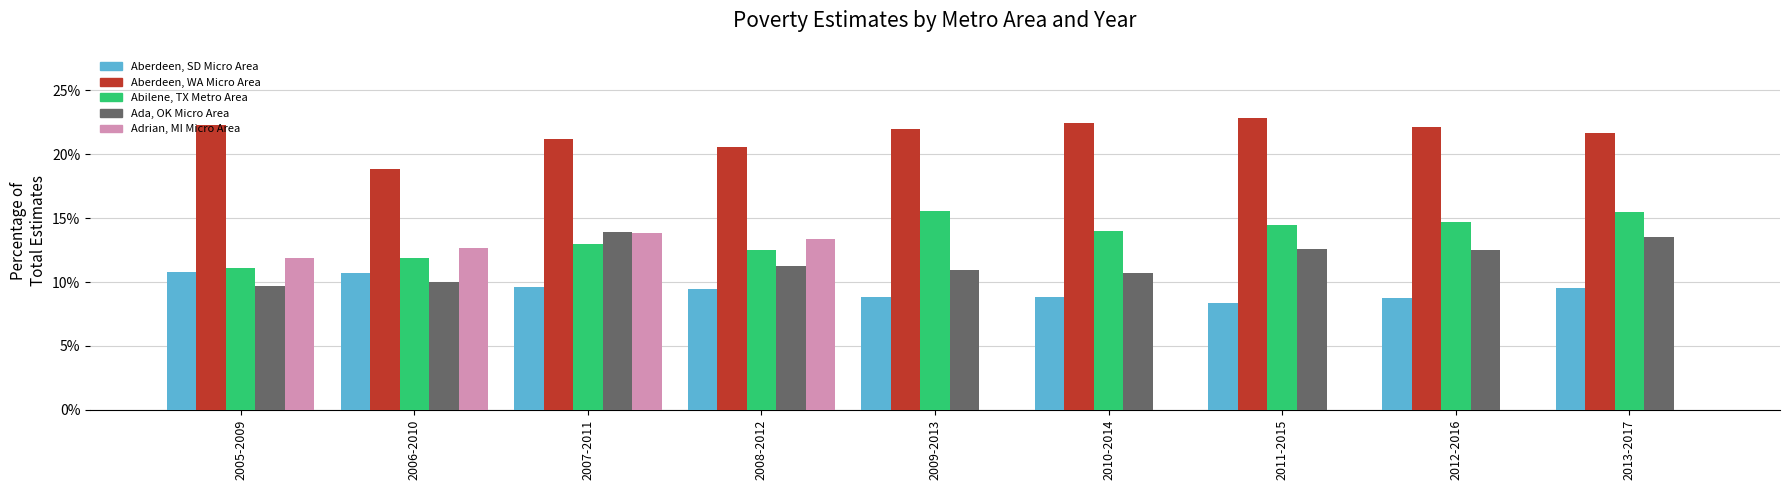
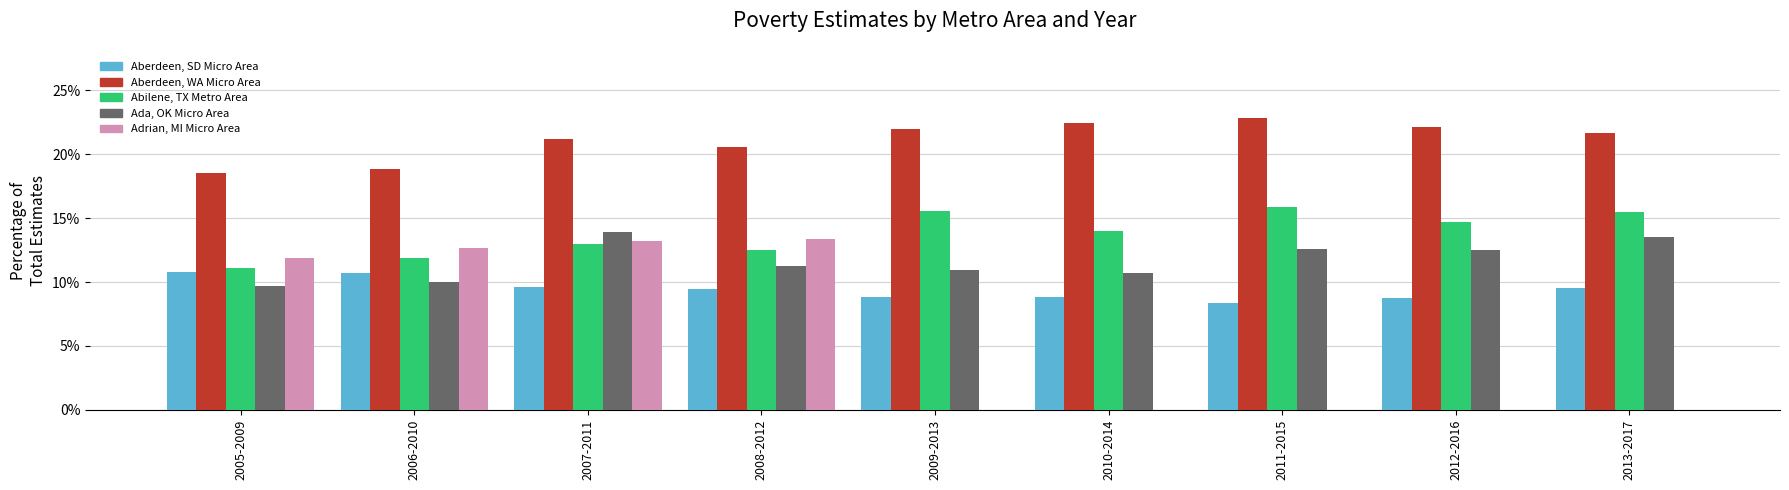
  {
    "Aberdeen, SD Micro Area": {
      "2005-2009": "10.8%",
      "2006-2010": "10.7%",
      "2007-2011": "9.6%",
      "2008-2012": "9.5%",
      "2009-2013": "8.9%",
      "2010-2014": "8.8%",
      "2011-2015": "8.4%",
      "2012-2016": "8.8%",
      "2013-2017": "9.5%"
    },
    "Aberdeen, WA Micro Area": {
-     "2005-2009": "22.3%",
+     "2005-2009": "18.5%",
      "2006-2010": "18.8%",
      "2007-2011": "21.2%",
      "2008-2012": "20.5%",
      "2009-2013": "22.0%",
      "2010-2014": "22.4%",
      "2011-2015": "22.8%",
      "2012-2016": "22.1%",
      "2013-2017": "21.7%"
    },
    "Abilene, TX Metro Area": {
      "2005-2009": "11.1%",
      "2006-2010": "11.9%",
      "2007-2011": "12.9%",
      "2008-2012": "12.5%",
      "2009-2013": "15.5%",
      "2010-2014": "14.0%",
-     "2011-2015": "14.4%",
+     "2011-2015": "15.8%",
      "2012-2016": "14.7%",
      "2013-2017": "15.5%"
    },
    "Ada, OK Micro Area": {
      "2005-2009": "9.7%",
      "2006-2010": "10.0%",
      "2007-2011": "13.9%",
      "2008-2012": "11.3%",
      "2009-2013": "11.0%",
      "2010-2014": "10.7%",
      "2011-2015": "12.6%",
      "2012-2016": "12.5%",
      "2013-2017": "13.5%"
    },
    "Adrian, MI Micro Area": {
      "2005-2009": "11.9%",
      "2006-2010": "12.7%",
-     "2007-2011": "13.8%",
+     "2007-2011": "13.2%",
      "2008-2012": "13.4%",
      "2009-2013": "0.0%",
      "2010-2014": "0.0%",
      "2011-2015": "0.0%",
      "2012-2016": "0.0%",
      "2013-2017": "0.0%"
    }
  }
